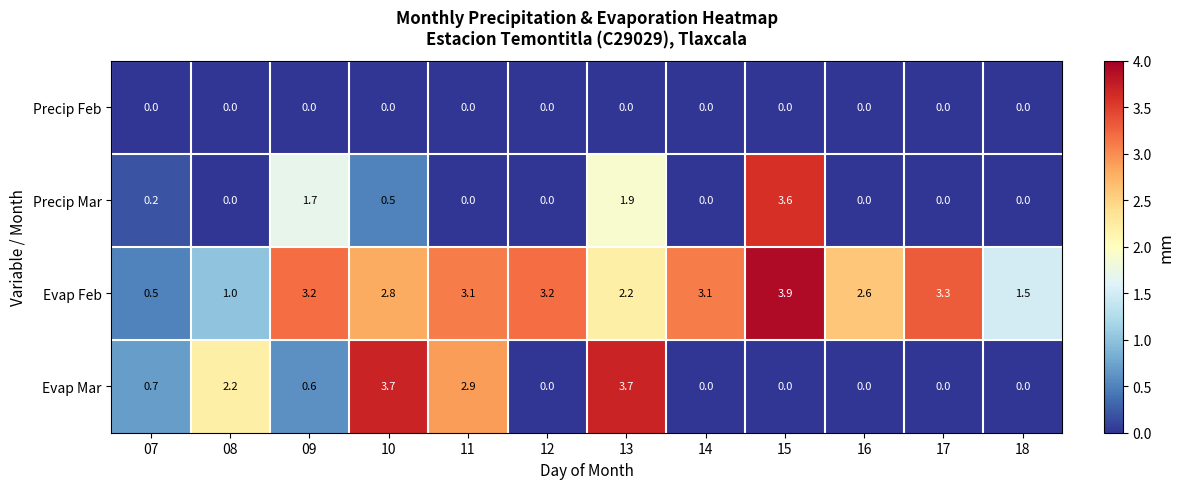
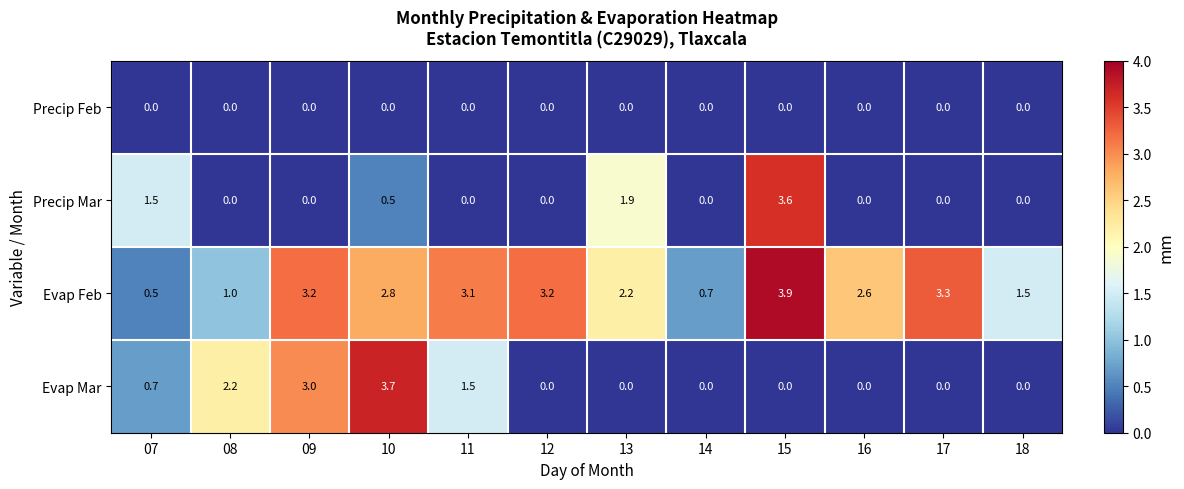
  {
    "Precip Feb": {
      "07": 0.0,
      "08": 0.0,
      "09": 0.0,
      "10": 0.0,
      "11": 0.0,
      "12": 0.0,
      "13": 0.0,
      "14": 0.0,
      "15": 0.0,
      "16": 0.0,
      "17": 0.0,
      "18": 0.0
    },
    "Precip Mar": {
-     "07": 0.2,
+     "07": 1.5,
      "08": 0.0,
-     "09": 1.7,
+     "09": 0.0,
      "10": 0.5,
      "11": 0.0,
      "12": 0.0,
      "13": 1.9,
      "14": 0.0,
      "15": 3.6,
      "16": 0.0,
      "17": 0.0,
      "18": 0.0
    },
    "Evap Feb": {
      "07": 0.5,
      "08": 1.0,
      "09": 3.2,
      "10": 2.8,
      "11": 3.1,
      "12": 3.2,
      "13": 2.2,
-     "14": 3.1,
+     "14": 0.7,
      "15": 3.9,
      "16": 2.6,
      "17": 3.3,
      "18": 1.5
    },
    "Evap Mar": {
      "07": 0.7,
      "08": 2.2,
-     "09": 0.6,
+     "09": 3.0,
      "10": 3.7,
-     "11": 2.9,
+     "11": 1.5,
      "12": 0.0,
-     "13": 3.7,
+     "13": 0.0,
      "14": 0.0,
      "15": 0.0,
      "16": 0.0,
      "17": 0.0,
      "18": 0.0
    }
  }
